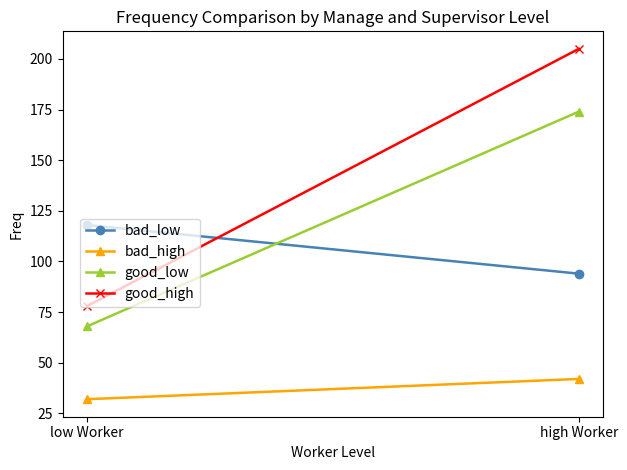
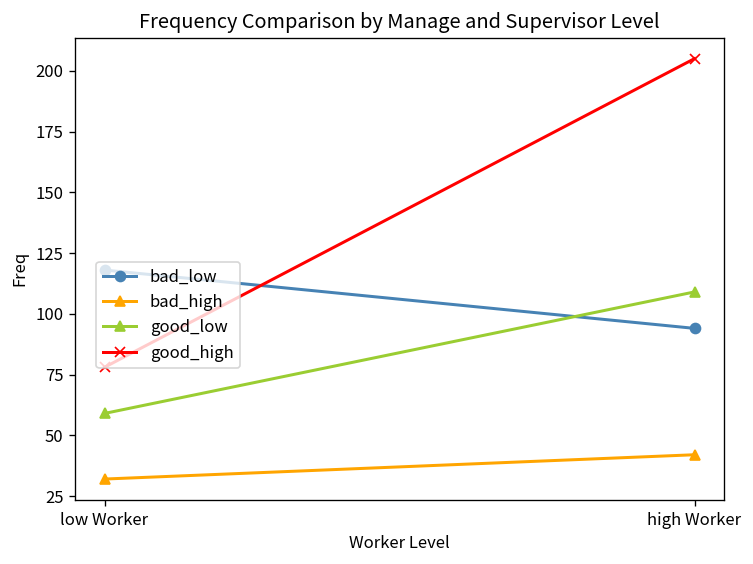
  {
    "bad_low": {
      "high Worker": 94
    },
    "bad_high": {
      "low Worker": 32,
      "high Worker": 42
    },
    "good_low": {
-     "low Worker": 68,
-     "high Worker": 174
+     "low Worker": 59,
+     "high Worker": 109
    },
    "good_high": {
      "high Worker": 205
    }
  }
